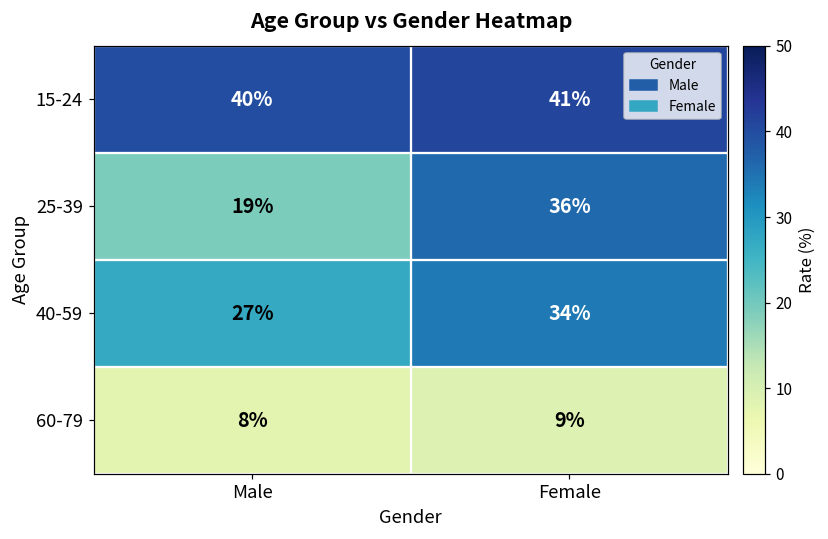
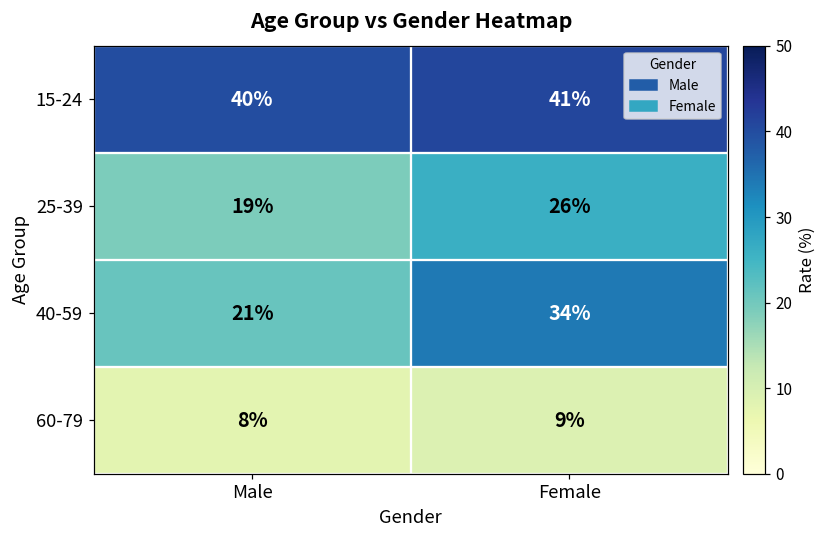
  {
    "15-24": {
      "Male": "40%",
      "Female": "41%"
    },
    "25-39": {
      "Male": "19%",
-     "Female": "36%"
+     "Female": "26%"
    },
    "40-59": {
-     "Male": "27%",
+     "Male": "21%",
      "Female": "34%"
    },
    "60-79": {
      "Male": "8%",
      "Female": "9%"
    }
  }
